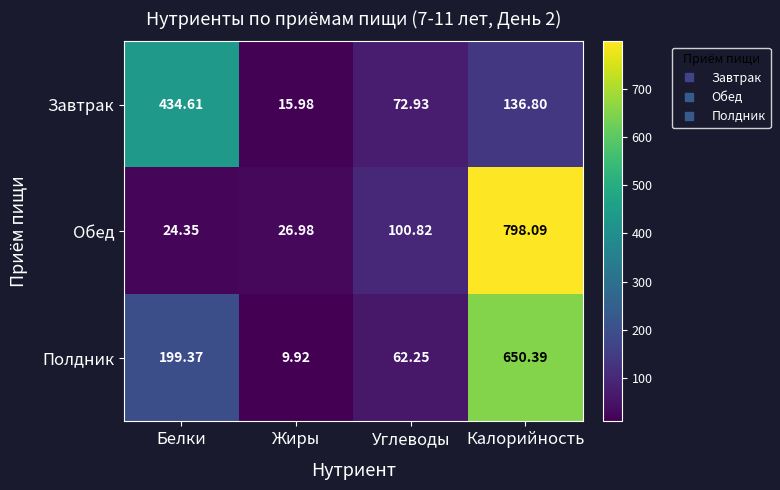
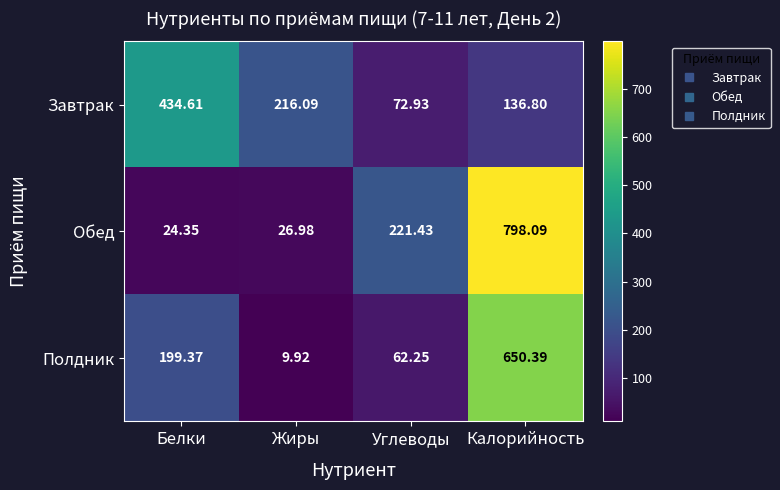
  {
    "Завтрак": {
      "Белки": 434.61,
-     "Жиры": 15.98,
+     "Жиры": 216.09,
      "Углеводы": 72.93,
      "Калорийность": 136.80
    },
    "Обед": {
      "Белки": 24.35,
      "Жиры": 26.98,
-     "Углеводы": 100.82,
+     "Углеводы": 221.43,
      "Калорийность": 798.09
    },
    "Полдник": {
      "Белки": 199.37,
      "Жиры": 9.92,
      "Углеводы": 62.25,
      "Калорийность": 650.39
    }
  }
